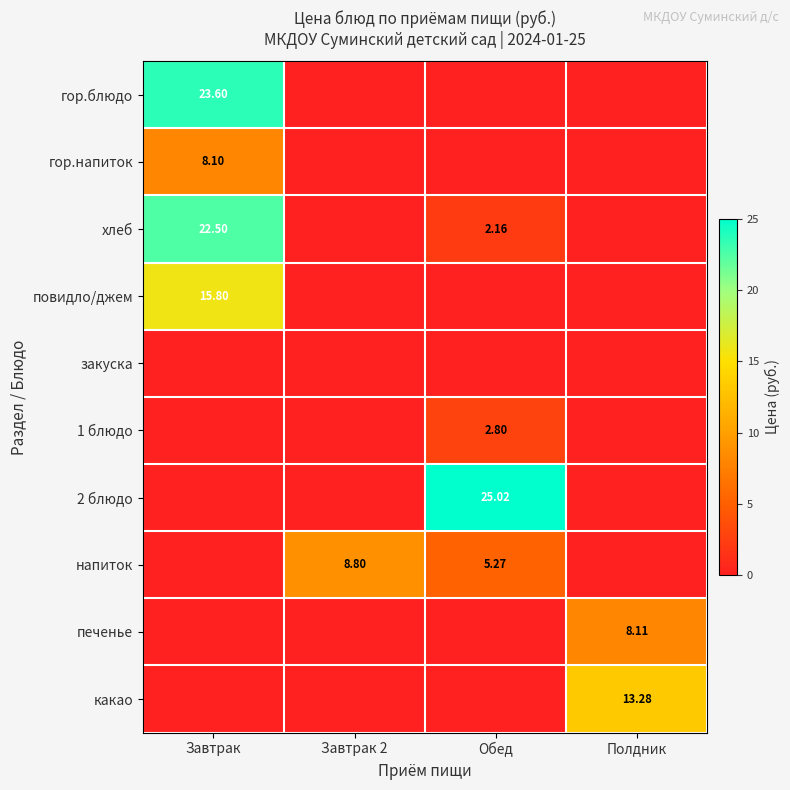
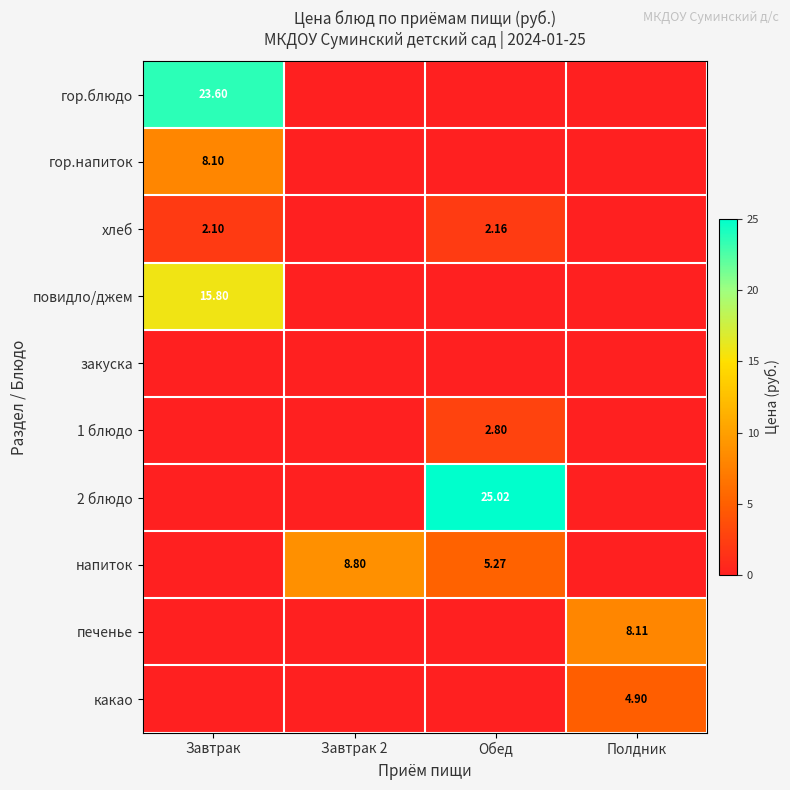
  {
    "гор.блюдо": {
      "Завтрак": 23.60
    },
    "гор.напиток": {
      "Завтрак": 8.10
    },
    "хлеб": {
-     "Завтрак": 22.50,
+     "Завтрак": 2.10,
      "Обед": 2.16
    },
    "повидло/джем": {
      "Завтрак": 15.80
    },
    "1 блюдо": {
      "Обед": 2.80
    },
    "2 блюдо": {
      "Обед": 25.02
    },
    "напиток": {
      "Завтрак 2": 8.80,
      "Обед": 5.27
    },
    "печенье": {
      "Полдник": 8.11
    },
    "какао": {
-     "Полдник": 13.28
+     "Полдник": 4.90
    }
  }
